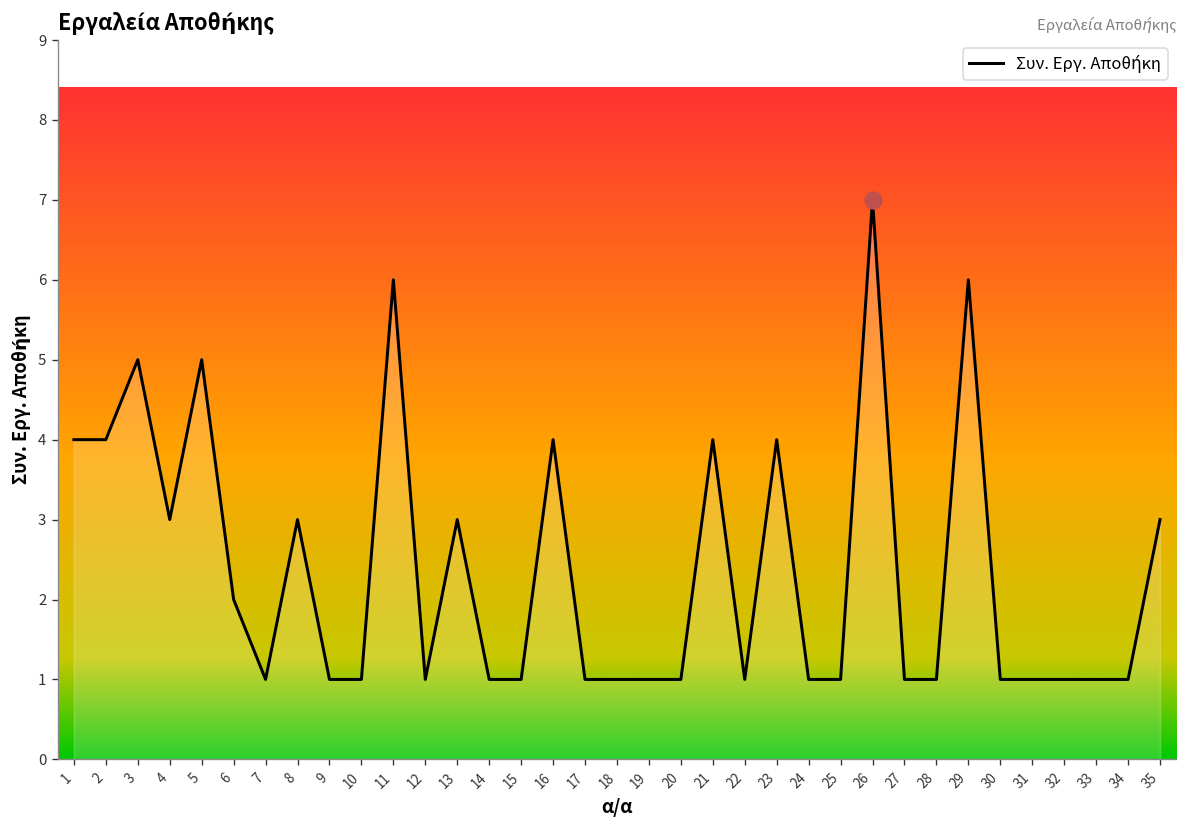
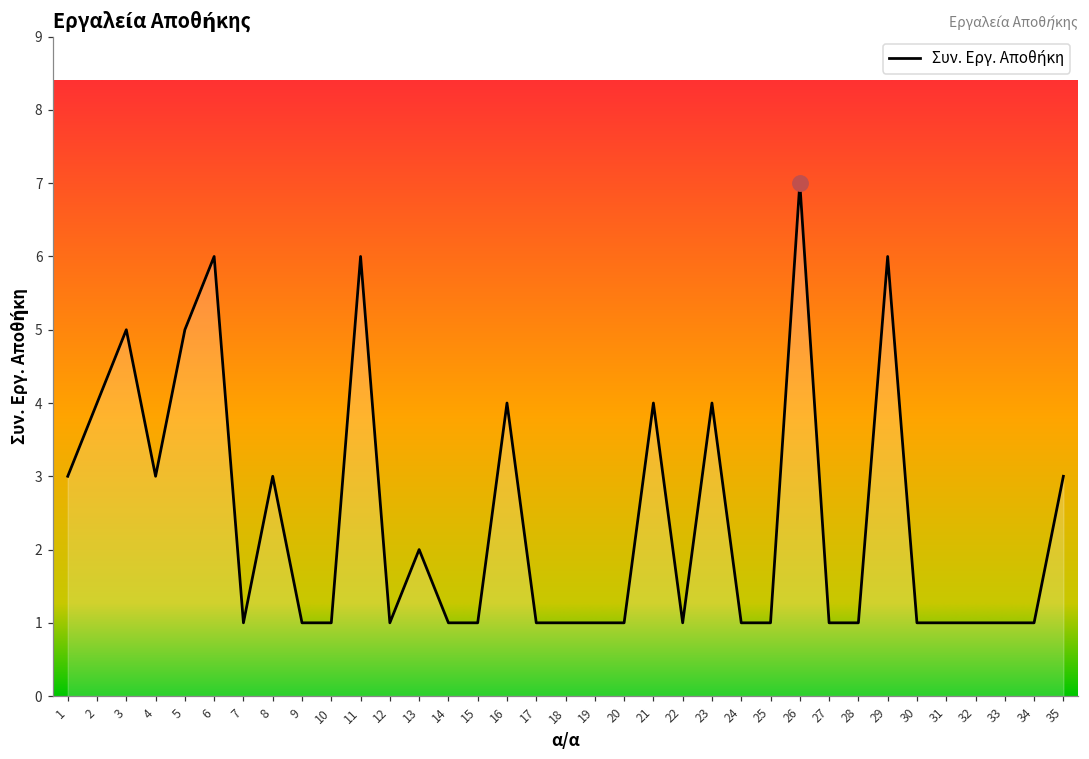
  {
    "Συν. Εργ. Αποθήκη": {
-     "1": 4,
+     "1": 3,
      "2": 4,
      "3": 5,
      "4": 3,
      "5": 5,
-     "6": 2,
+     "6": 6,
      "7": 1,
      "8": 3,
      "9": 1,
      "10": 1,
      "11": 6,
      "12": 1,
-     "13": 3,
+     "13": 2,
      "14": 1,
      "15": 1,
      "16": 4,
      "17": 1,
      "18": 1,
      "19": 1,
      "20": 1,
      "21": 4,
      "22": 1,
      "23": 4,
      "24": 1,
      "25": 1,
      "27": 1,
      "28": 1,
      "29": 6,
      "30": 1,
      "31": 1,
      "32": 1,
      "33": 1,
      "34": 1,
      "35": 3
    }
  }
